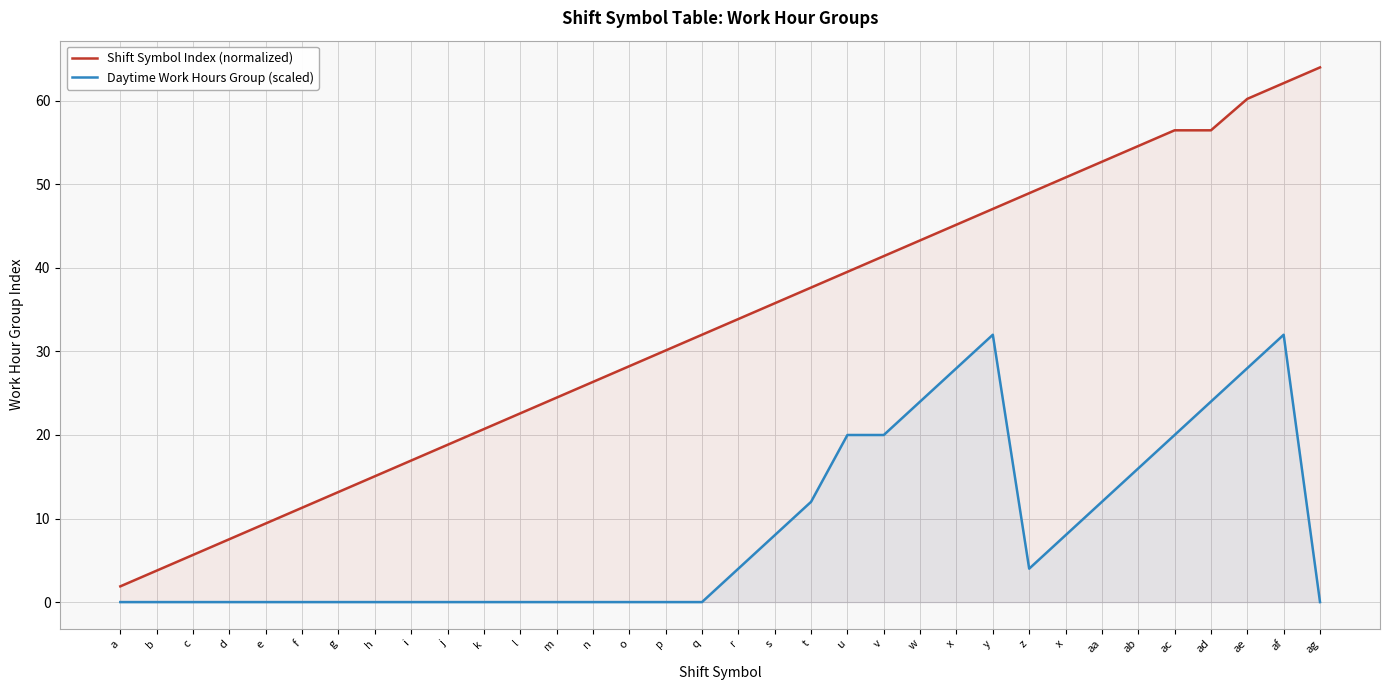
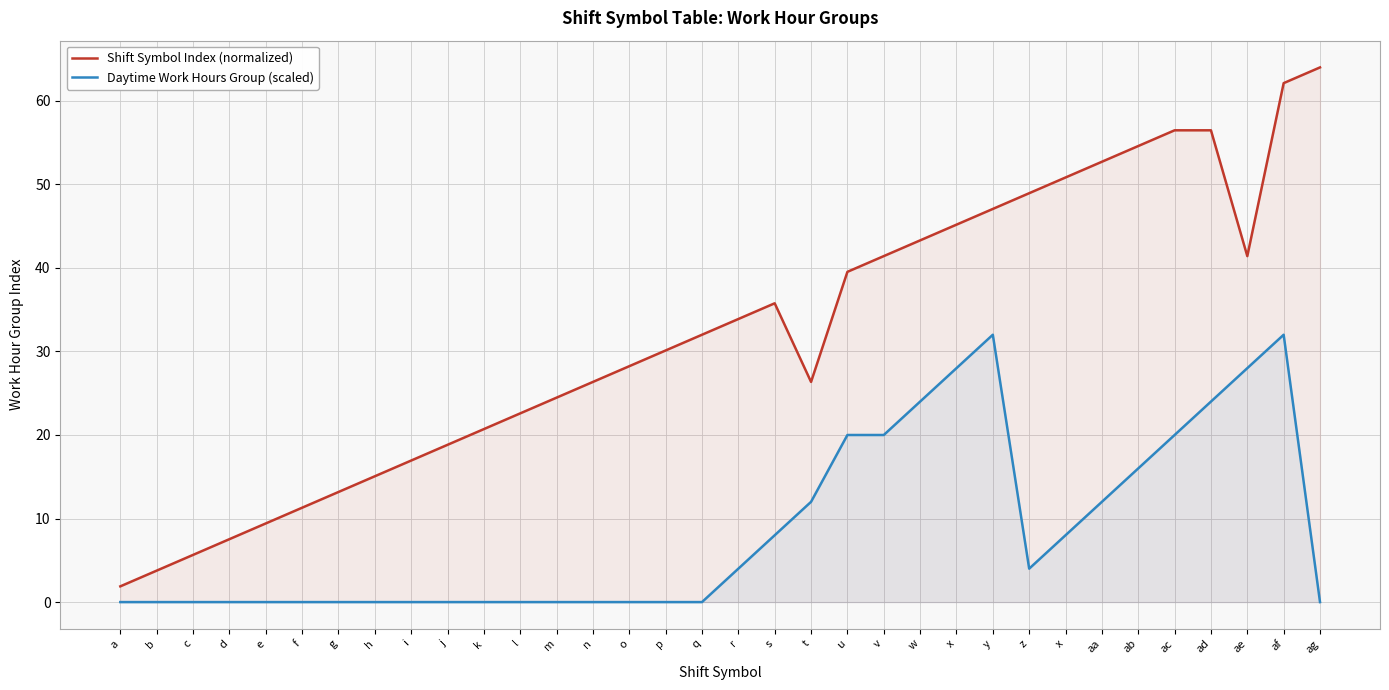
  {
    "Shift Symbol Index (normalized)": {
      "a": 2,
      "b": 4,
      "c": 6,
      "d": 8,
      "e": 9,
      "f": 11,
      "g": 13,
      "h": 15,
      "i": 17,
      "j": 19,
      "k": 21,
      "l": 23,
      "m": 24,
      "n": 26,
      "o": 28,
      "p": 30,
      "q": 32,
      "r": 34,
      "s": 36,
-     "t": 38,
+     "t": 26,
      "u": 40,
      "v": 41,
      "w": 43,
      "y": 47,
      "z": 49,
      "aa": 53,
      "ab": 55,
      "ac": 56,
      "ad": 56,
-     "ae": 60,
+     "ae": 41,
      "af": 62,
      "ag": 64
    },
    "Daytime Work Hours Group (scaled)": {
      "a": 0,
      "b": 0,
      "c": 0,
      "d": 0,
      "e": 0,
      "f": 0,
      "g": 0,
      "h": 0,
      "i": 0,
      "j": 0,
      "k": 0,
      "l": 0,
      "m": 0,
      "n": 0,
      "o": 0,
      "p": 0,
      "q": 0,
      "r": 4,
      "s": 8,
      "t": 12,
      "u": 20,
      "v": 20,
      "w": 24,
      "y": 32,
      "z": 4,
      "aa": 12,
      "ab": 16,
      "ac": 20,
      "ad": 24,
      "ae": 28,
      "af": 32,
      "ag": 0
    }
  }
